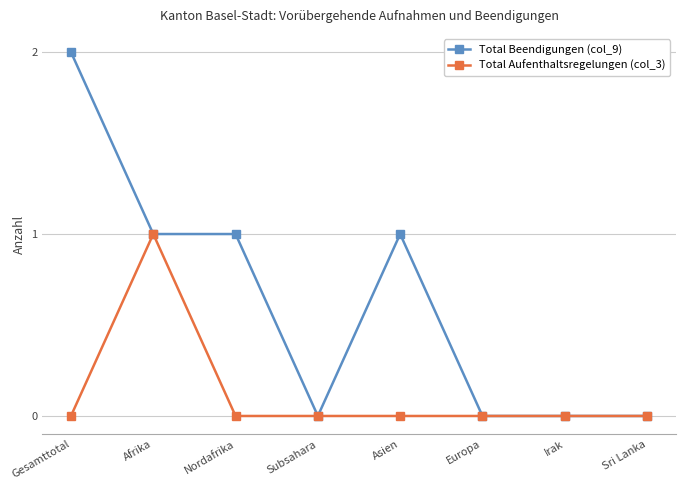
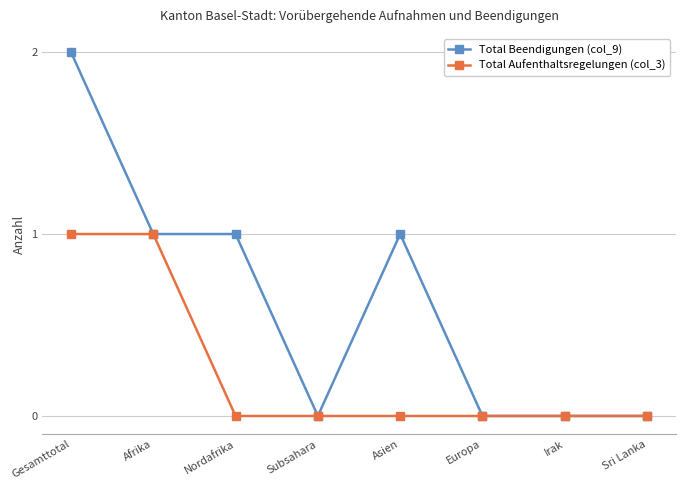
  {
    "Total Beendigungen (col_9)": {
      "Gesamttotal": 2,
      "Nordafrika": 1,
      "Asien": 1
    },
    "Total Aufenthaltsregelungen (col_3)": {
-     "Gesamttotal": 0,
+     "Gesamttotal": 1,
      "Nordafrika": 0,
      "Asien": 0
    }
  }
